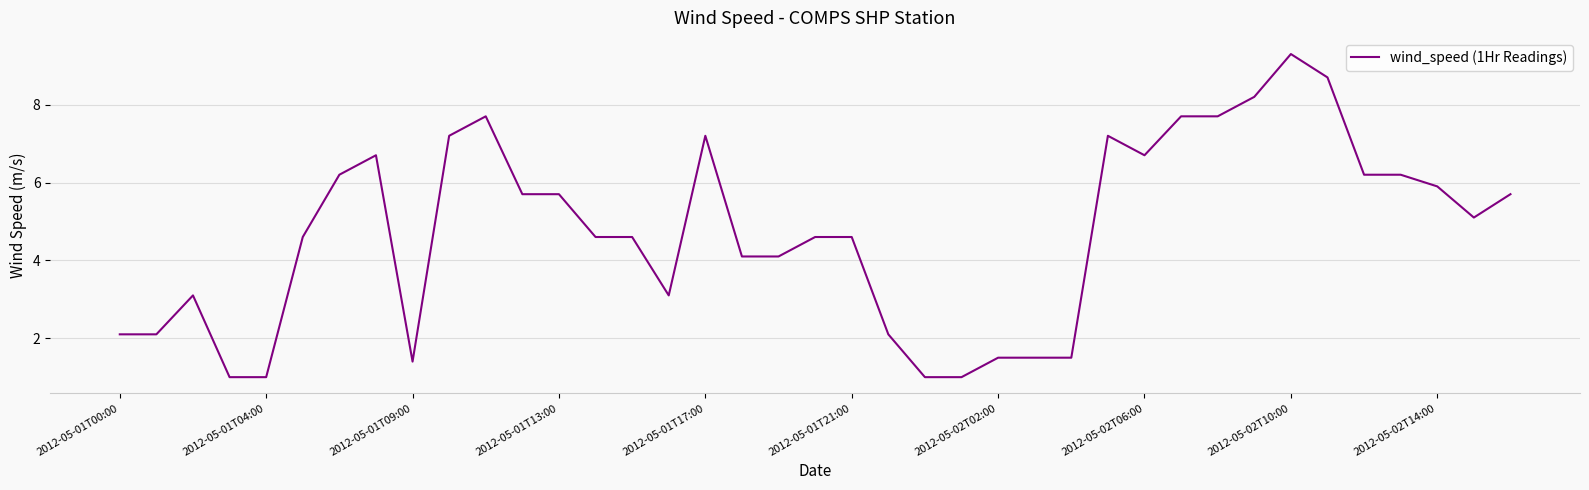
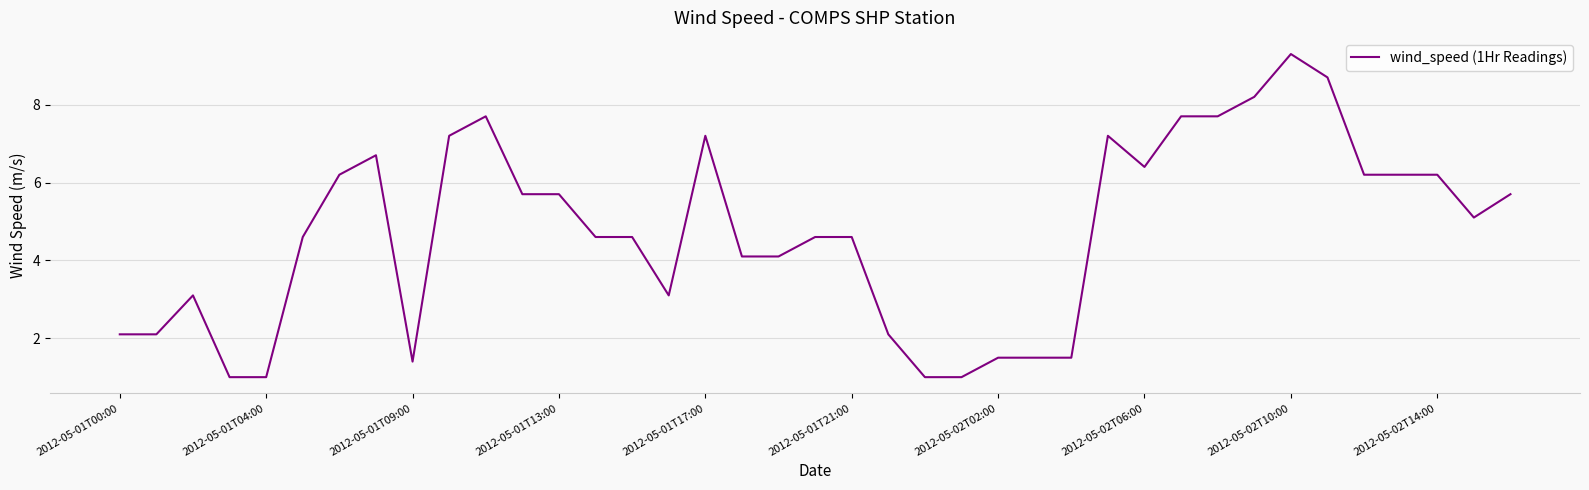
  {
    "2012-05-01T00:00": 2.1,
    "2012-05-01T04:00": 1.0,
    "2012-05-01T09:00": 1.4,
    "2012-05-01T13:00": 5.7,
    "2012-05-01T17:00": 7.2,
    "2012-05-01T21:00": 4.6,
    "2012-05-02T02:00": 1.5,
-   "2012-05-02T06:00": 6.7,
+   "2012-05-02T06:00": 6.4,
    "2012-05-02T10:00": 9.3,
-   "2012-05-02T14:00": 5.9
+   "2012-05-02T14:00": 6.2
  }
